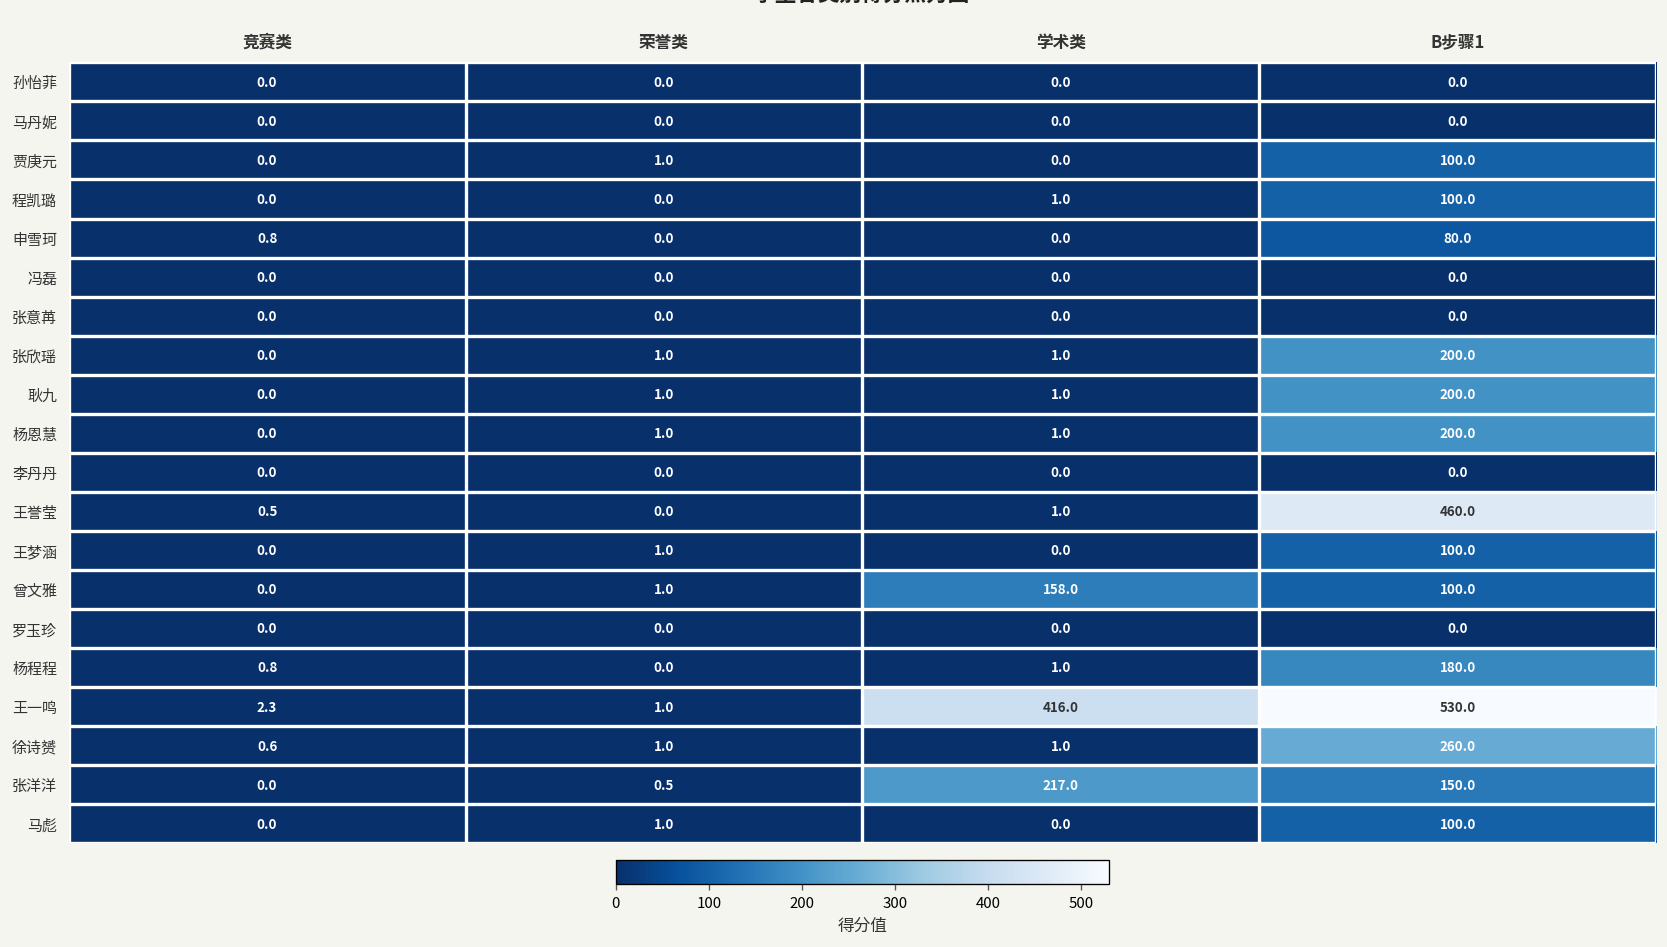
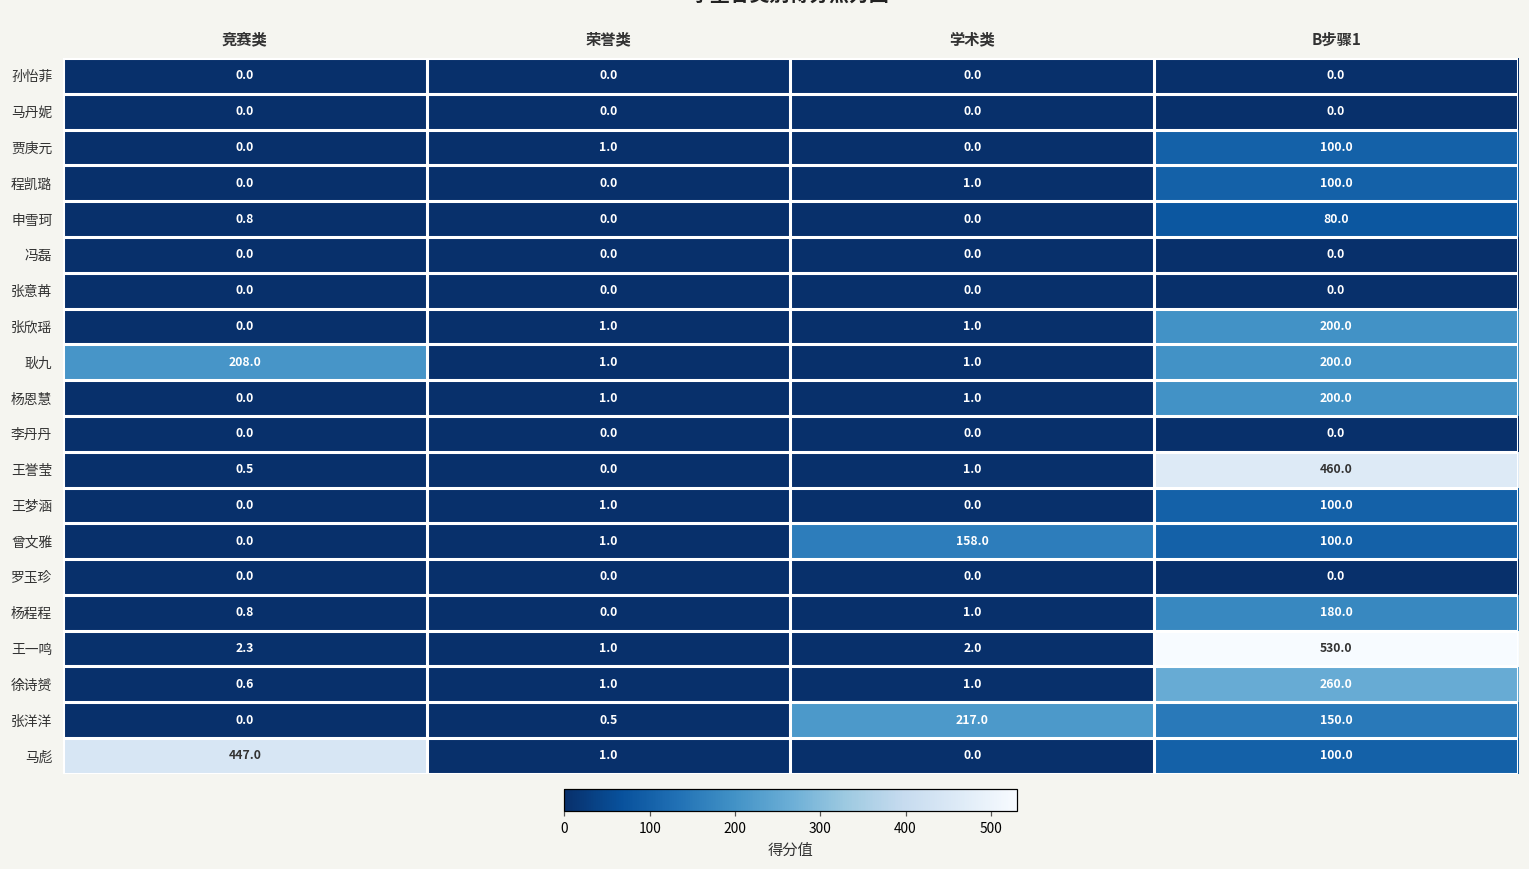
  {
    "孙怡菲": {
      "竞赛类": 0.0,
      "荣誉类": 0.0,
      "学术类": 0.0,
      "B步骤1": 0.0
    },
    "马丹妮": {
      "竞赛类": 0.0,
      "荣誉类": 0.0,
      "学术类": 0.0,
      "B步骤1": 0.0
    },
    "贾庚元": {
      "竞赛类": 0.0,
      "荣誉类": 1.0,
      "学术类": 0.0,
      "B步骤1": 100.0
    },
    "程凯璐": {
      "竞赛类": 0.0,
      "荣誉类": 0.0,
      "学术类": 1.0,
      "B步骤1": 100.0
    },
    "申雪珂": {
      "竞赛类": 0.8,
      "荣誉类": 0.0,
      "学术类": 0.0,
      "B步骤1": 80.0
    },
    "冯磊": {
      "竞赛类": 0.0,
      "荣誉类": 0.0,
      "学术类": 0.0,
      "B步骤1": 0.0
    },
    "张意苒": {
      "竞赛类": 0.0,
      "荣誉类": 0.0,
      "学术类": 0.0,
      "B步骤1": 0.0
    },
    "张欣瑶": {
      "竞赛类": 0.0,
      "荣誉类": 1.0,
      "学术类": 1.0,
      "B步骤1": 200.0
    },
    "耿九": {
-     "竞赛类": 0.0,
+     "竞赛类": 208.0,
      "荣誉类": 1.0,
      "学术类": 1.0,
      "B步骤1": 200.0
    },
    "杨恩慧": {
      "竞赛类": 0.0,
      "荣誉类": 1.0,
      "学术类": 1.0,
      "B步骤1": 200.0
    },
    "李丹丹": {
      "竞赛类": 0.0,
      "荣誉类": 0.0,
      "学术类": 0.0,
      "B步骤1": 0.0
    },
    "王誉莹": {
      "竞赛类": 0.5,
      "荣誉类": 0.0,
      "学术类": 1.0,
      "B步骤1": 460.0
    },
    "王梦涵": {
      "竞赛类": 0.0,
      "荣誉类": 1.0,
      "学术类": 0.0,
      "B步骤1": 100.0
    },
    "曾文雅": {
      "竞赛类": 0.0,
      "荣誉类": 1.0,
      "学术类": 158.0,
      "B步骤1": 100.0
    },
    "罗玉珍": {
      "竞赛类": 0.0,
      "荣誉类": 0.0,
      "学术类": 0.0,
      "B步骤1": 0.0
    },
    "杨程程": {
      "竞赛类": 0.8,
      "荣誉类": 0.0,
      "学术类": 1.0,
      "B步骤1": 180.0
    },
    "王一鸣": {
      "竞赛类": 2.3,
      "荣誉类": 1.0,
-     "学术类": 416.0,
+     "学术类": 2.0,
      "B步骤1": 530.0
    },
    "徐诗赟": {
      "竞赛类": 0.6,
      "荣誉类": 1.0,
      "学术类": 1.0,
      "B步骤1": 260.0
    },
    "张洋洋": {
      "竞赛类": 0.0,
      "荣誉类": 0.5,
      "学术类": 217.0,
      "B步骤1": 150.0
    },
    "马彪": {
-     "竞赛类": 0.0,
+     "竞赛类": 447.0,
      "荣誉类": 1.0,
      "学术类": 0.0,
      "B步骤1": 100.0
    }
  }
